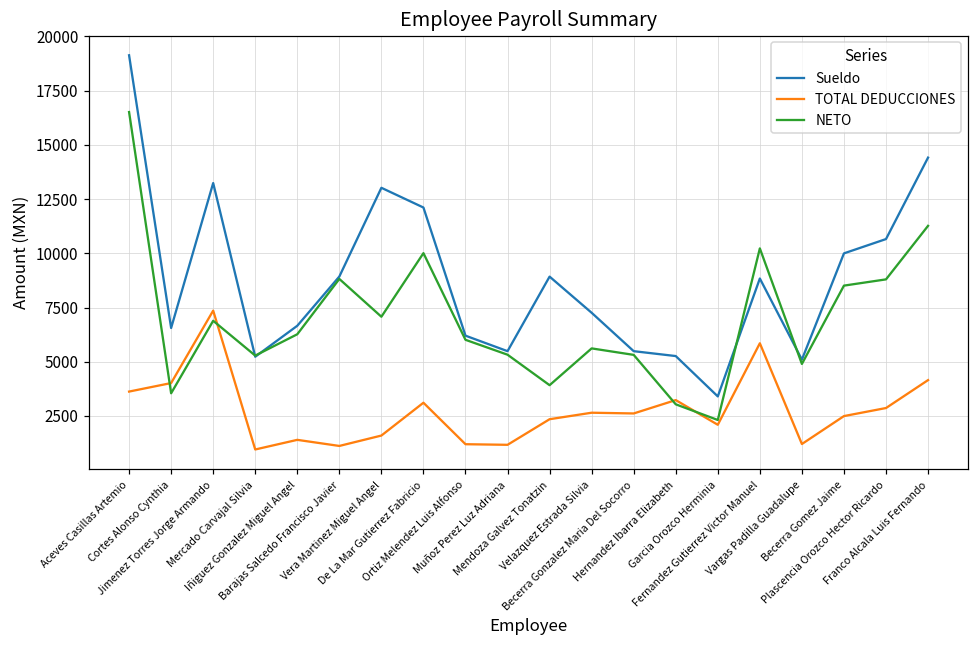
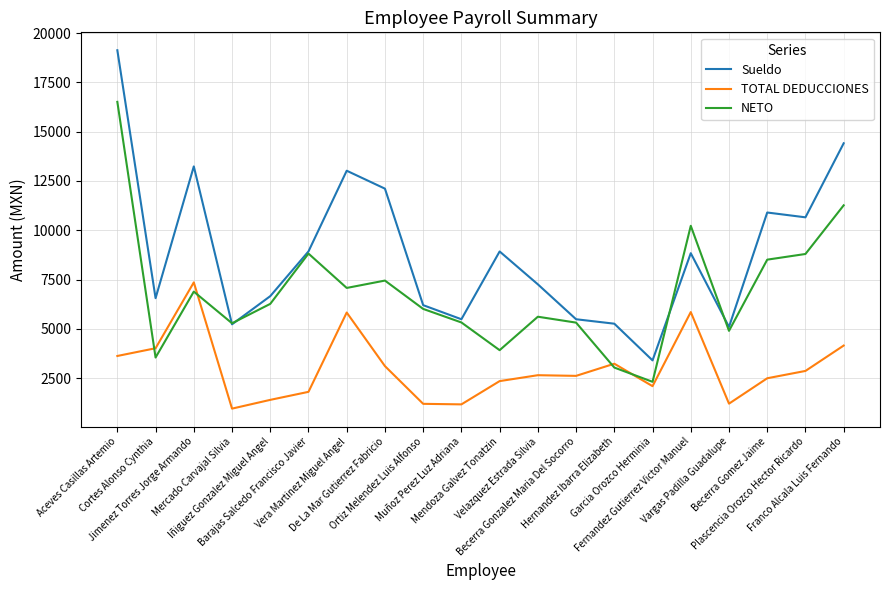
  {
    "Sueldo": {
      "Aceves Casillas Artemio": 19100,
      "Cortes Alonso Cynthia": 6600,
      "Jimenez Torres Jorge Armando": 13200,
      "Iñiguez Gonzalez Miguel Angel": 6700,
      "Vera Martinez Miguel Angel": 13000,
      "De La Mar Gutierrez Fabricio": 12100,
      "Ortiz Melendez Luis Alfonso": 6200,
      "Muñoz Perez Luz Adriana": 5500,
      "Mendoza Galvez Tonatzin": 8900,
      "Velazquez Estrada Silvia": 7300,
      "Becerra Gonzalez Maria Del Socorro": 5500,
      "Hernandez Ibarra Elizabeth": 5300,
      "Garcia Orozco Herminia": 3400,
      "Fernandez Gutierrez Victor Manuel": 8800,
      "Vargas Padilla Guadalupe": 5100,
-     "Becerra Gomez Jaime": 10000,
+     "Becerra Gomez Jaime": 10900,
      "Plascencia Orozco Hector Ricardo": 10700,
      "Franco Alcala Luis Fernando": 14400
    },
    "TOTAL DEDUCCIONES": {
      "Aceves Casillas Artemio": 3600,
      "Cortes Alonso Cynthia": 4000,
      "Jimenez Torres Jorge Armando": 7400,
      "Mercado Carvajal Silvia": 1000,
      "Iñiguez Gonzalez Miguel Angel": 1400,
-     "Barajas Salcedo Francisco Javier": 1100,
-     "Vera Martinez Miguel Angel": 1600,
+     "Barajas Salcedo Francisco Javier": 1800,
+     "Vera Martinez Miguel Angel": 5800,
      "De La Mar Gutierrez Fabricio": 3100,
      "Ortiz Melendez Luis Alfonso": 1200,
      "Muñoz Perez Luz Adriana": 1200,
      "Mendoza Galvez Tonatzin": 2300,
      "Velazquez Estrada Silvia": 2600,
      "Becerra Gonzalez Maria Del Socorro": 2600,
      "Hernandez Ibarra Elizabeth": 3200,
      "Garcia Orozco Herminia": 2100,
      "Fernandez Gutierrez Victor Manuel": 5900,
      "Vargas Padilla Guadalupe": 1200,
      "Becerra Gomez Jaime": 2500,
      "Plascencia Orozco Hector Ricardo": 2900,
      "Franco Alcala Luis Fernando": 4200
    },
    "NETO": {
      "Aceves Casillas Artemio": 16500,
      "Cortes Alonso Cynthia": 3500,
      "Jimenez Torres Jorge Armando": 6900,
      "Iñiguez Gonzalez Miguel Angel": 6300,
      "Vera Martinez Miguel Angel": 7100,
-     "De La Mar Gutierrez Fabricio": 10000,
+     "De La Mar Gutierrez Fabricio": 7400,
      "Ortiz Melendez Luis Alfonso": 6000,
      "Muñoz Perez Luz Adriana": 5300,
      "Mendoza Galvez Tonatzin": 3900,
      "Velazquez Estrada Silvia": 5600,
      "Becerra Gonzalez Maria Del Socorro": 5300,
      "Hernandez Ibarra Elizabeth": 3000,
      "Garcia Orozco Herminia": 2300,
      "Fernandez Gutierrez Victor Manuel": 10200,
      "Vargas Padilla Guadalupe": 4900,
      "Becerra Gomez Jaime": 8500,
      "Plascencia Orozco Hector Ricardo": 8800,
      "Franco Alcala Luis Fernando": 11300
    }
  }
